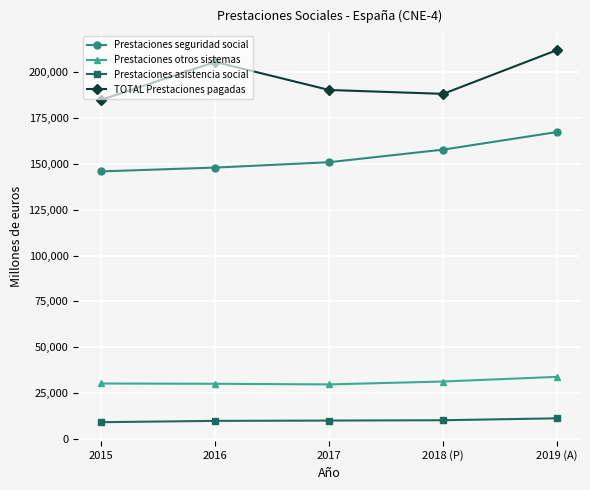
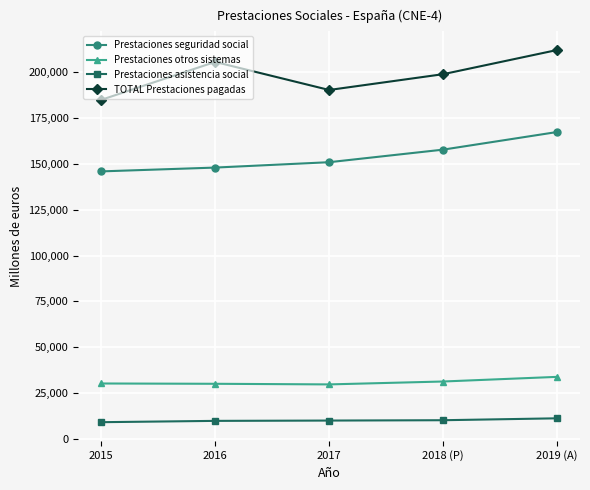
  {
    "TOTAL Prestaciones pagadas": {
      "2015": "185,000",
      "2017": "190,000",
-     "2018 (P)": "188,000",
+     "2018 (P)": "199,000",
      "2019 (A)": "212,000"
    }
  }
